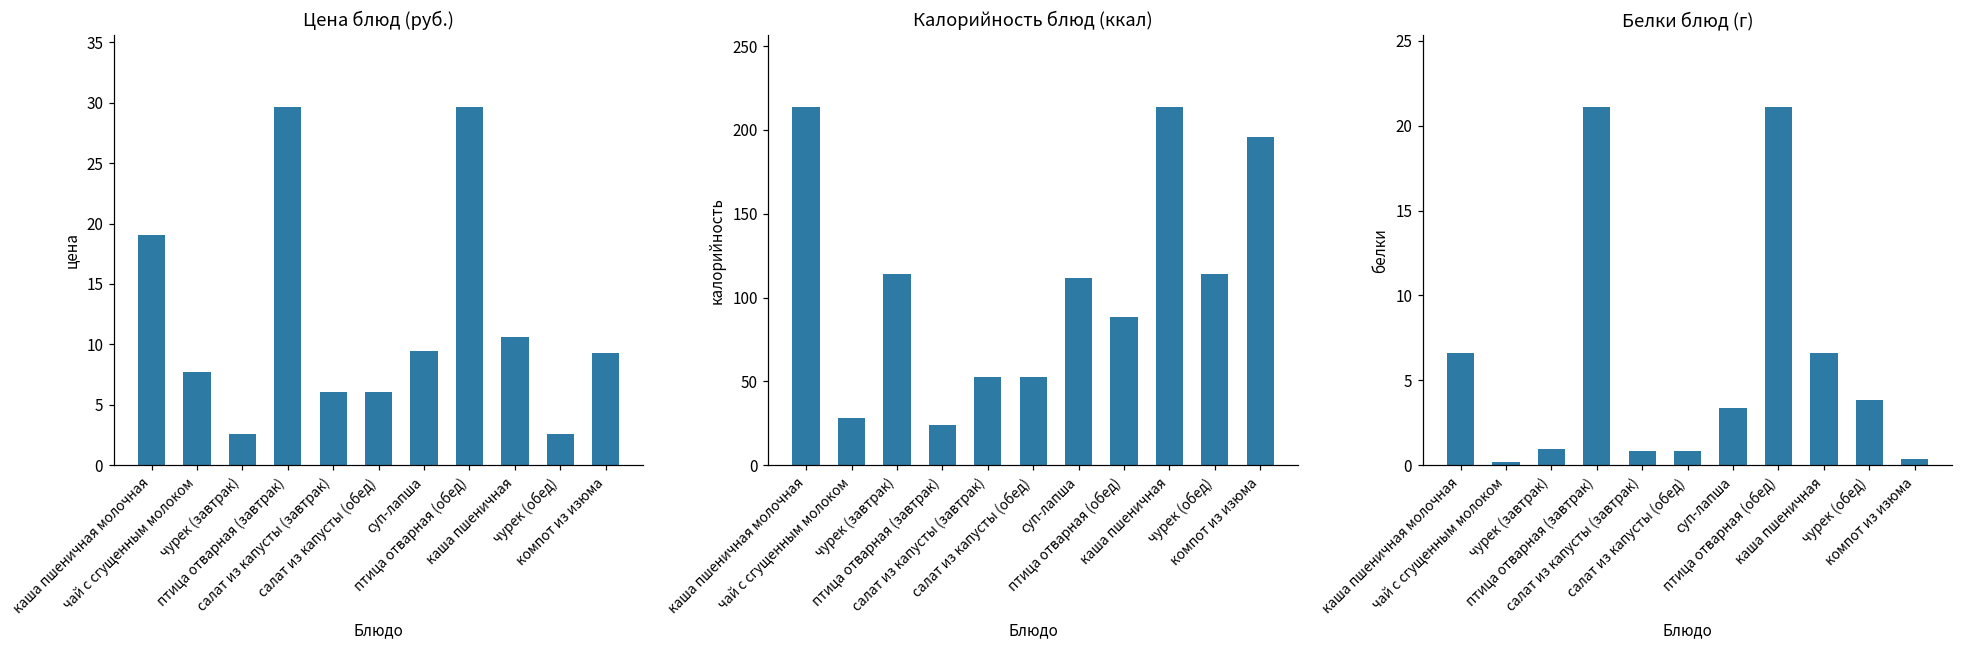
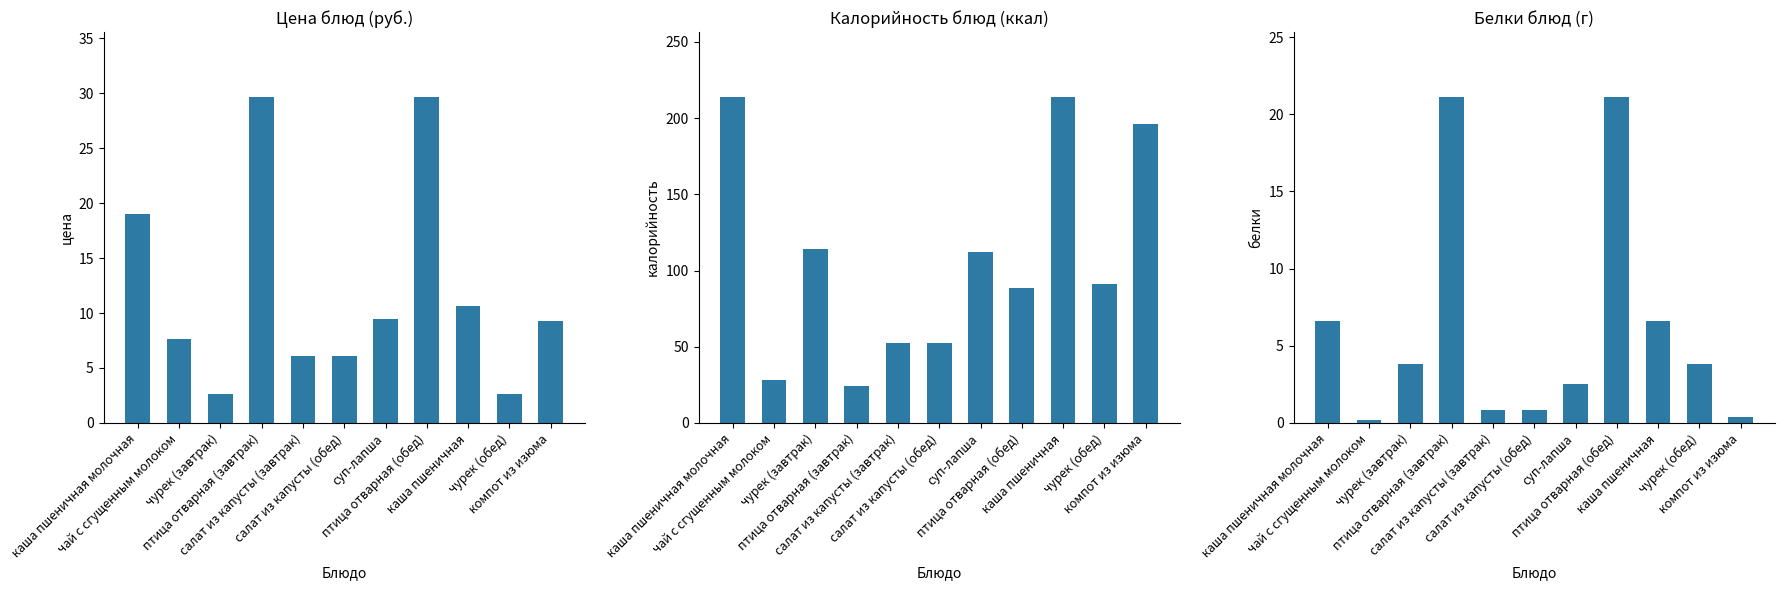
  {
    "Цена блюд (руб.)": {
      "каша пшеничная молочная": 19.1,
      "чай с сгущенным молоком": 7.7,
      "чурек (завтрак)": 2.6,
      "птица отварная (завтрак)": 29.7,
      "салат из капусты (завтрак)": 6.1,
      "салат из капусты (обед)": 6.1,
      "суп-лапша": 9.5,
      "птица отварная (обед)": 29.7,
      "каша пшеничная": 10.6,
      "чурек (обед)": 2.6,
      "компот из изюма": 9.3
    },
    "Калорийность блюд (ккал)": {
      "каша пшеничная молочная": 214,
      "чай с сгущенным молоком": 28,
      "чурек (завтрак)": 114,
      "птица отварная (завтрак)": 24,
      "салат из капусты (завтрак)": 52,
      "салат из капусты (обед)": 52,
      "суп-лапша": 112,
      "птица отварная (обед)": 88,
      "каша пшеничная": 214,
-     "чурек (обед)": 114,
+     "чурек (обед)": 91,
      "компот из изюма": 196
    },
    "Белки блюд (г)": {
      "каша пшеничная молочная": 6.6,
      "чай с сгущенным молоком": 0.2,
-     "чурек (завтрак)": 0.9,
+     "чурек (завтрак)": 3.8,
      "птица отварная (завтрак)": 21.1,
      "салат из капусты (завтрак)": 0.9,
      "салат из капусты (обед)": 0.9,
-     "суп-лапша": 3.4,
+     "суп-лапша": 2.5,
      "птица отварная (обед)": 21.1,
      "каша пшеничная": 6.6,
      "чурек (обед)": 3.8,
      "компот из изюма": 0.4
    }
  }
